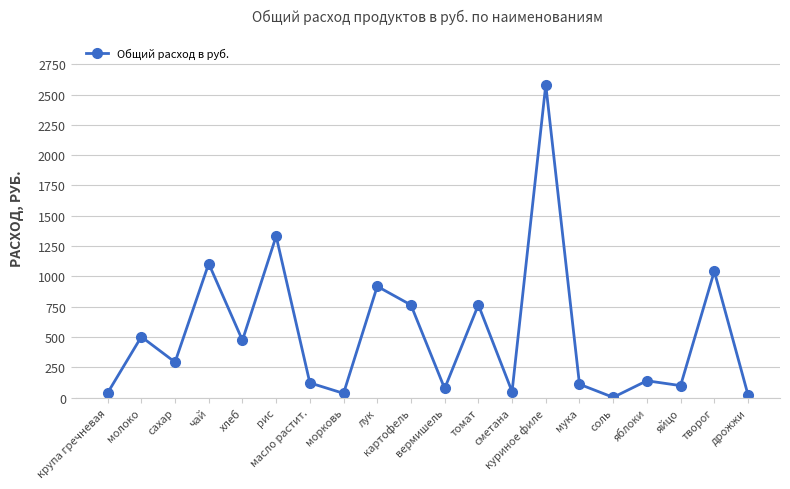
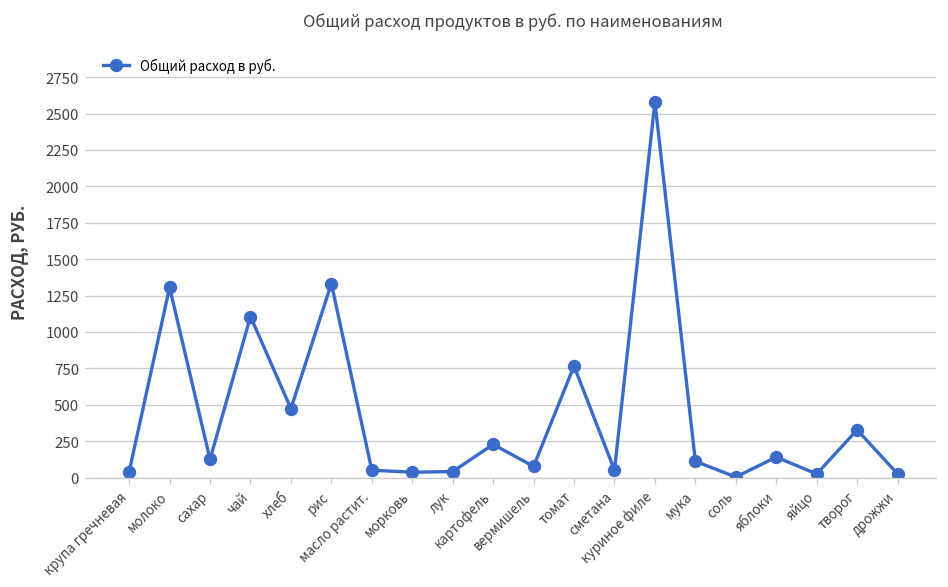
  {
    "крупа гречневая": 40,
-   "молоко": 500,
-   "сахар": 290,
+   "молоко": 1310,
+   "сахар": 120,
    "чай": 1110,
    "хлеб": 470,
    "рис": 1330,
-   "масло растит.": 120,
+   "масло растит.": 50,
    "морковь": 40,
-   "лук": 920,
-   "картофель": 760,
+   "лук": 40,
+   "картофель": 230,
    "вермишель": 80,
    "томат": 770,
    "сметана": 50,
    "куриное филе": 2580,
    "мука": 110,
    "соль": 0,
    "яблоки": 140,
-   "яйцо": 100,
-   "творог": 1040,
+   "яйцо": 20,
+   "творог": 330,
    "дрожжи": 30
  }
